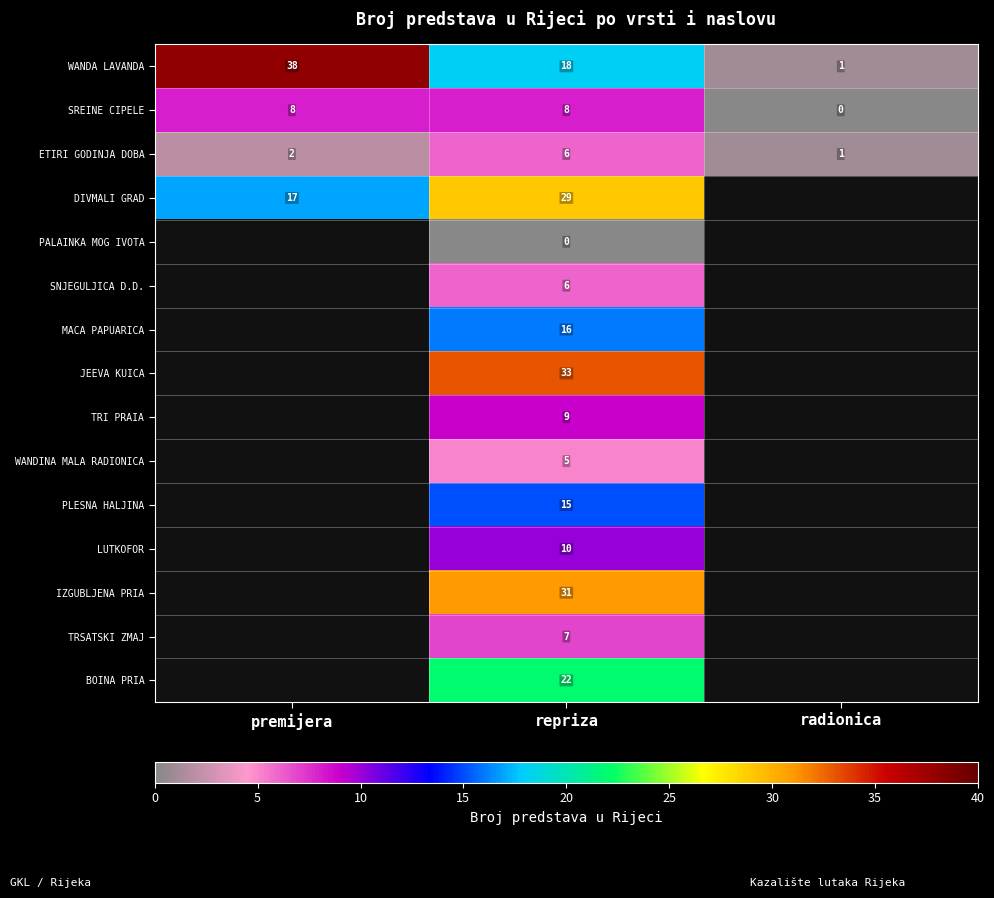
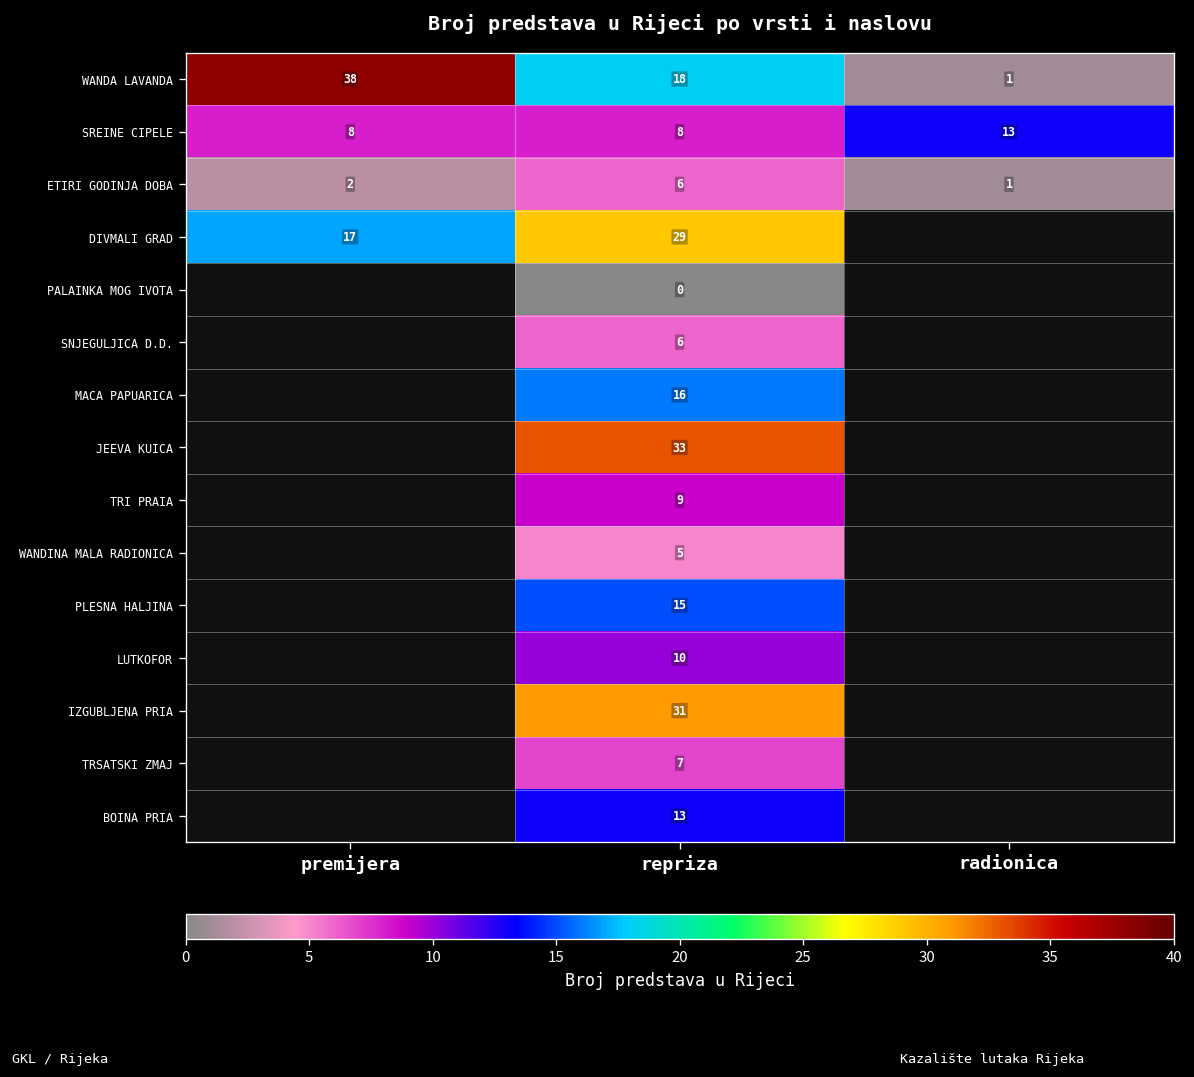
  {
    "SREINE CIPELE": {
-     "radionica": 0
+     "radionica": 13
    },
    "BOINA PRIA": {
-     "repriza": 22
+     "repriza": 13
    }
  }
